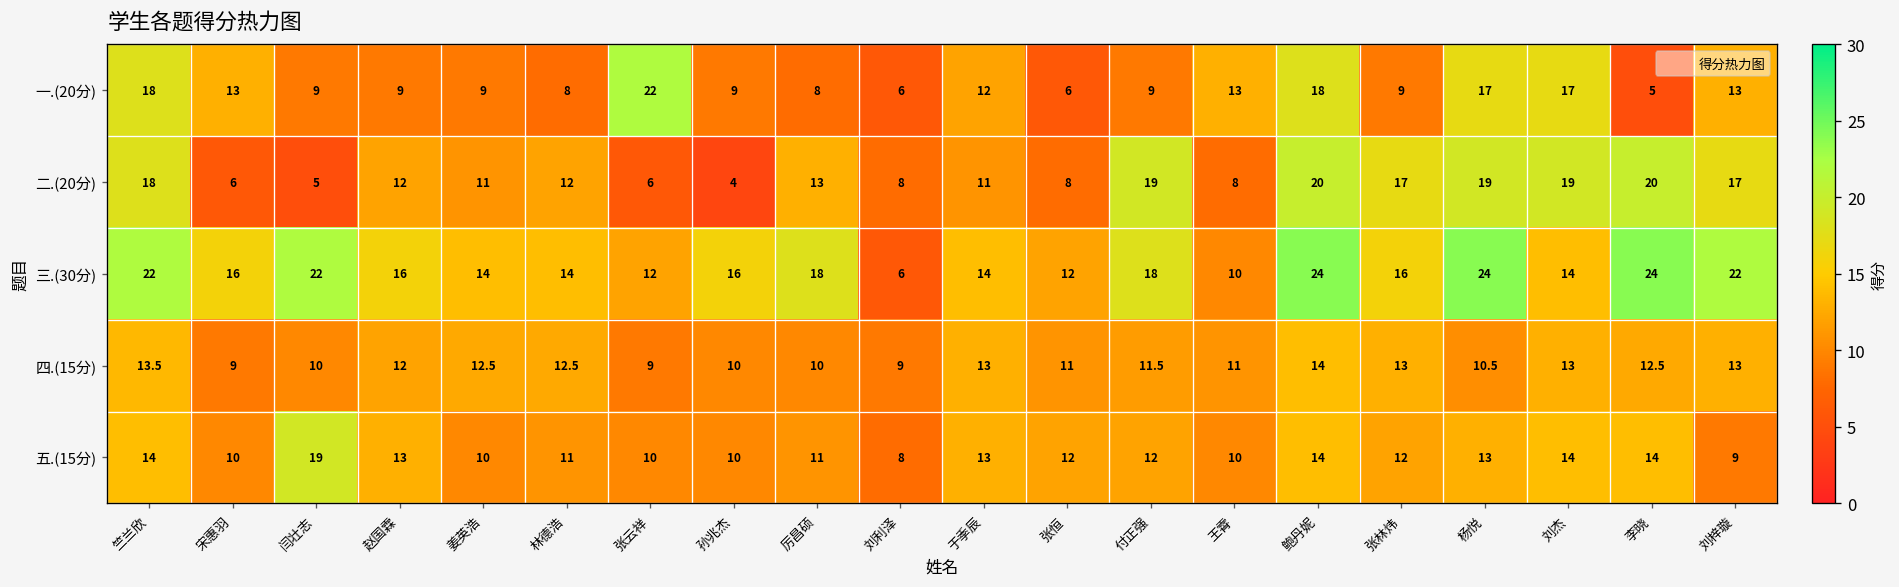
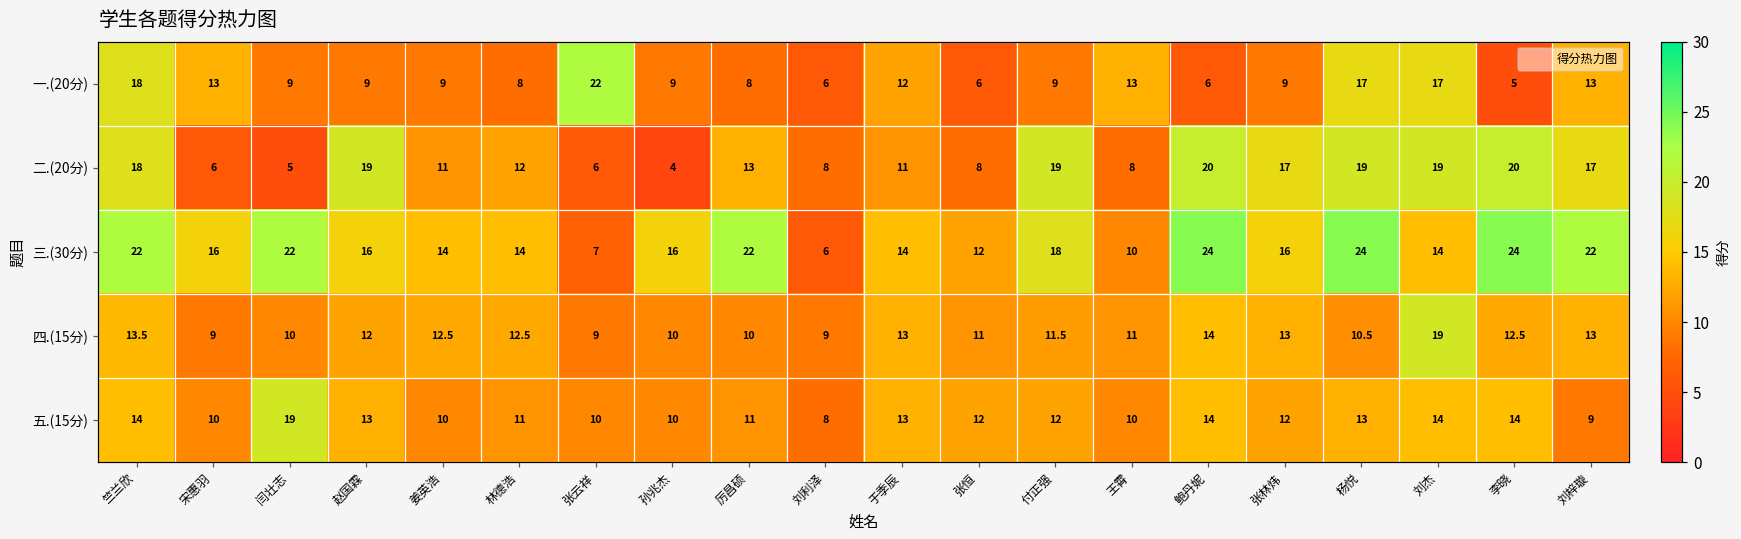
  {
    "一.(20分)": {
      "竺兰欣": 18,
      "宋惠羽": 13,
      "闫壮志": 9,
      "赵国霖": 9,
      "姜英浩": 9,
      "林德浩": 8,
      "张云祥": 22,
      "孙兆杰": 9,
      "厉昌硕": 8,
      "刘利泽": 6,
      "于季辰": 12,
      "张恒": 6,
      "付正强": 9,
      "王霄": 13,
-     "鲍丹妮": 18,
+     "鲍丹妮": 6,
      "张林炜": 9,
      "杨悦": 17,
      "刘杰": 17,
      "李晓": 5,
      "刘梓璇": 13
    },
    "二.(20分)": {
      "竺兰欣": 18,
      "宋惠羽": 6,
      "闫壮志": 5,
-     "赵国霖": 12,
+     "赵国霖": 19,
      "姜英浩": 11,
      "林德浩": 12,
      "张云祥": 6,
      "孙兆杰": 4,
      "厉昌硕": 13,
      "刘利泽": 8,
      "于季辰": 11,
      "张恒": 8,
      "付正强": 19,
      "王霄": 8,
      "鲍丹妮": 20,
      "张林炜": 17,
      "杨悦": 19,
      "刘杰": 19,
      "李晓": 20,
      "刘梓璇": 17
    },
    "三.(30分)": {
      "竺兰欣": 22,
      "宋惠羽": 16,
      "闫壮志": 22,
      "赵国霖": 16,
      "姜英浩": 14,
      "林德浩": 14,
-     "张云祥": 12,
+     "张云祥": 7,
      "孙兆杰": 16,
-     "厉昌硕": 18,
+     "厉昌硕": 22,
      "刘利泽": 6,
      "于季辰": 14,
      "张恒": 12,
      "付正强": 18,
      "王霄": 10,
      "鲍丹妮": 24,
      "张林炜": 16,
      "杨悦": 24,
      "刘杰": 14,
      "李晓": 24,
      "刘梓璇": 22
    },
    "四.(15分)": {
      "竺兰欣": 13.5,
      "宋惠羽": 9,
      "闫壮志": 10,
      "赵国霖": 12,
      "姜英浩": 12.5,
      "林德浩": 12.5,
      "张云祥": 9,
      "孙兆杰": 10,
      "厉昌硕": 10,
      "刘利泽": 9,
      "于季辰": 13,
      "张恒": 11,
      "付正强": 11.5,
      "王霄": 11,
      "鲍丹妮": 14,
      "张林炜": 13,
      "杨悦": 10.5,
-     "刘杰": 13,
+     "刘杰": 19,
      "李晓": 12.5,
      "刘梓璇": 13
    },
    "五.(15分)": {
      "竺兰欣": 14,
      "宋惠羽": 10,
      "闫壮志": 19,
      "赵国霖": 13,
      "姜英浩": 10,
      "林德浩": 11,
      "张云祥": 10,
      "孙兆杰": 10,
      "厉昌硕": 11,
      "刘利泽": 8,
      "于季辰": 13,
      "张恒": 12,
      "付正强": 12,
      "王霄": 10,
      "鲍丹妮": 14,
      "张林炜": 12,
      "杨悦": 13,
      "刘杰": 14,
      "李晓": 14,
      "刘梓璇": 9
    }
  }
